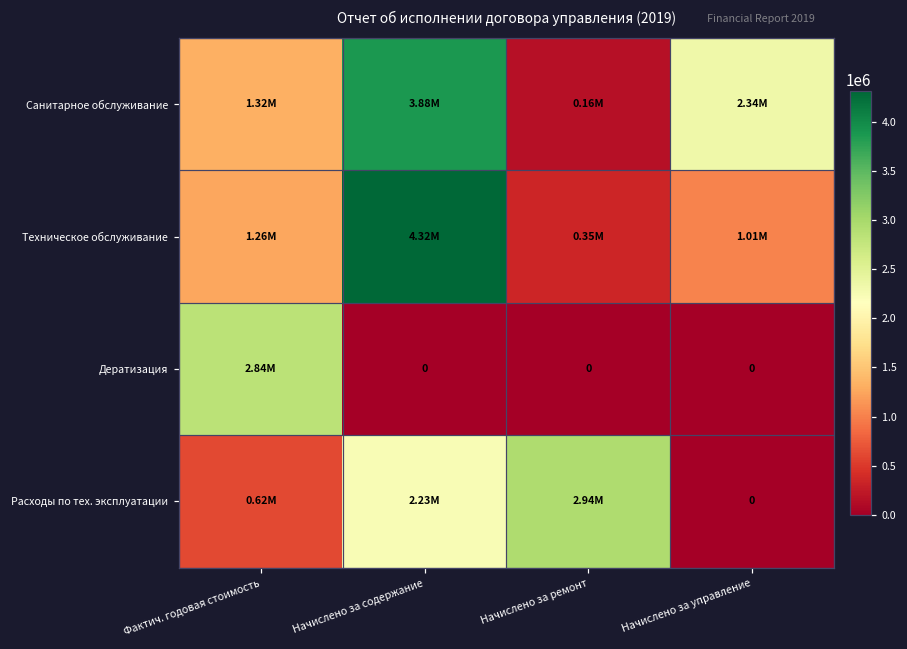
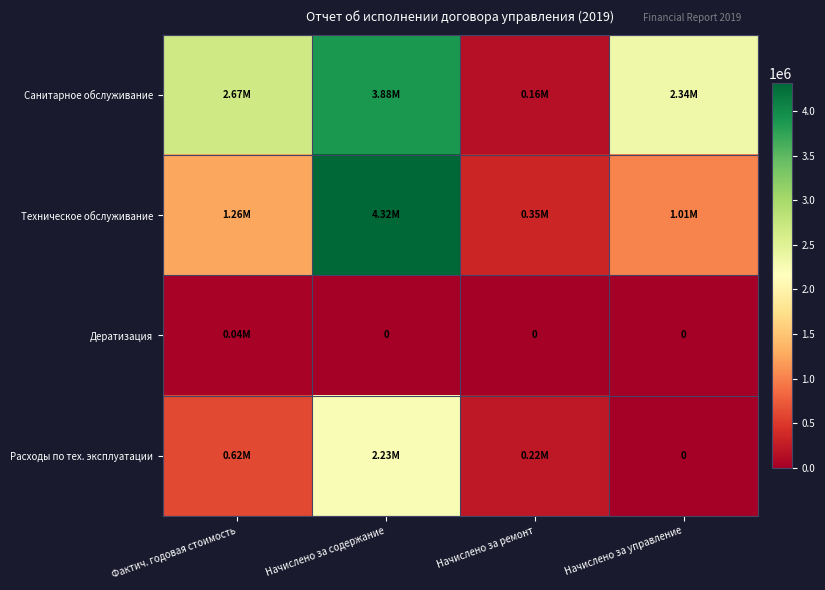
  {
    "Санитарное обслуживание": {
-     "Фактич. годовая стоимость": "1.32M",
+     "Фактич. годовая стоимость": "2.67M",
      "Начислено за содержание": "3.88M",
      "Начислено за ремонт": "0.16M",
      "Начислено за управление": "2.34M"
    },
    "Техническое обслуживание": {
      "Фактич. годовая стоимость": "1.26M",
      "Начислено за содержание": "4.32M",
      "Начислено за ремонт": "0.35M",
      "Начислено за управление": "1.01M"
    },
    "Дератизация": {
-     "Фактич. годовая стоимость": "2.84M",
+     "Фактич. годовая стоимость": "0.04M",
      "Начислено за содержание": "0",
      "Начислено за ремонт": "0",
      "Начислено за управление": "0"
    },
    "Расходы по тех. эксплуатации": {
      "Фактич. годовая стоимость": "0.62M",
      "Начислено за содержание": "2.23M",
-     "Начислено за ремонт": "2.94M",
+     "Начислено за ремонт": "0.22M",
      "Начислено за управление": "0"
    }
  }
